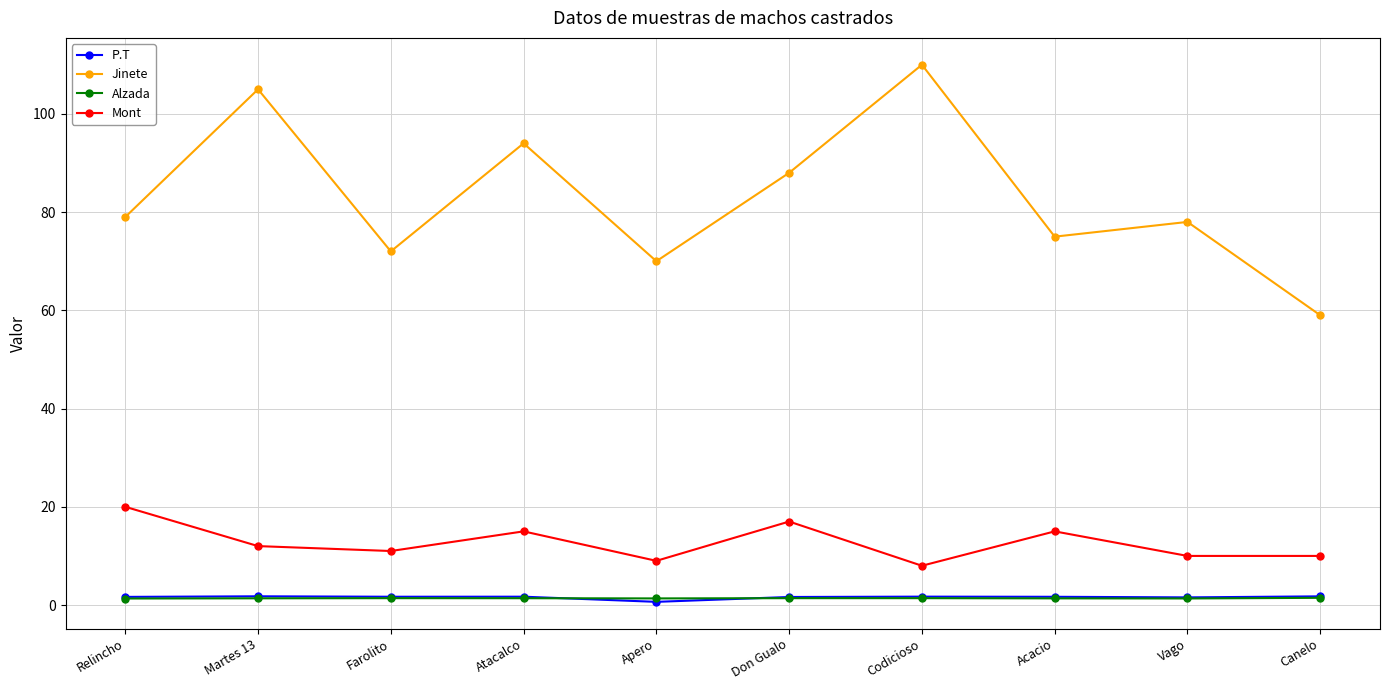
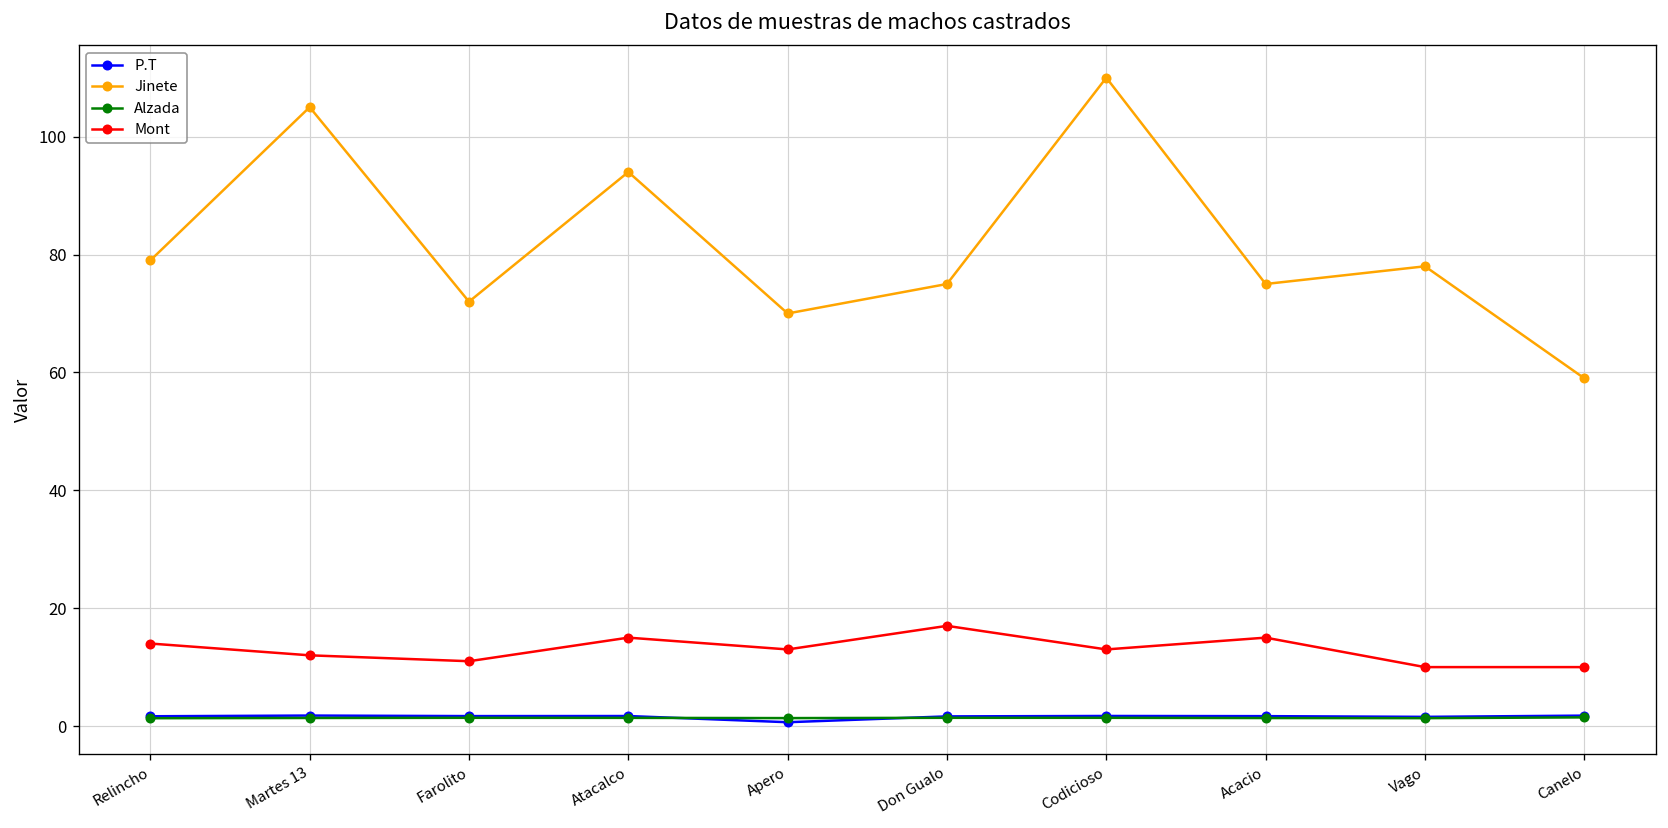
  {
    "P.T": {
      "Apero": 1
    },
    "Jinete": {
      "Relincho": 79,
      "Martes 13": 105,
      "Farolito": 72,
      "Atacalco": 94,
      "Apero": 70,
-     "Don Gualo": 88,
+     "Don Gualo": 75,
      "Codicioso": 110,
      "Acacio": 75,
      "Vago": 78,
      "Canelo": 59
    },
    "Alzada": {
      "Apero": 1
    },
    "Mont": {
-     "Relincho": 20,
+     "Relincho": 14,
      "Martes 13": 12,
      "Farolito": 11,
      "Atacalco": 15,
-     "Apero": 9,
+     "Apero": 13,
      "Don Gualo": 17,
-     "Codicioso": 8,
+     "Codicioso": 13,
      "Acacio": 15,
      "Vago": 10,
      "Canelo": 10
    }
  }
